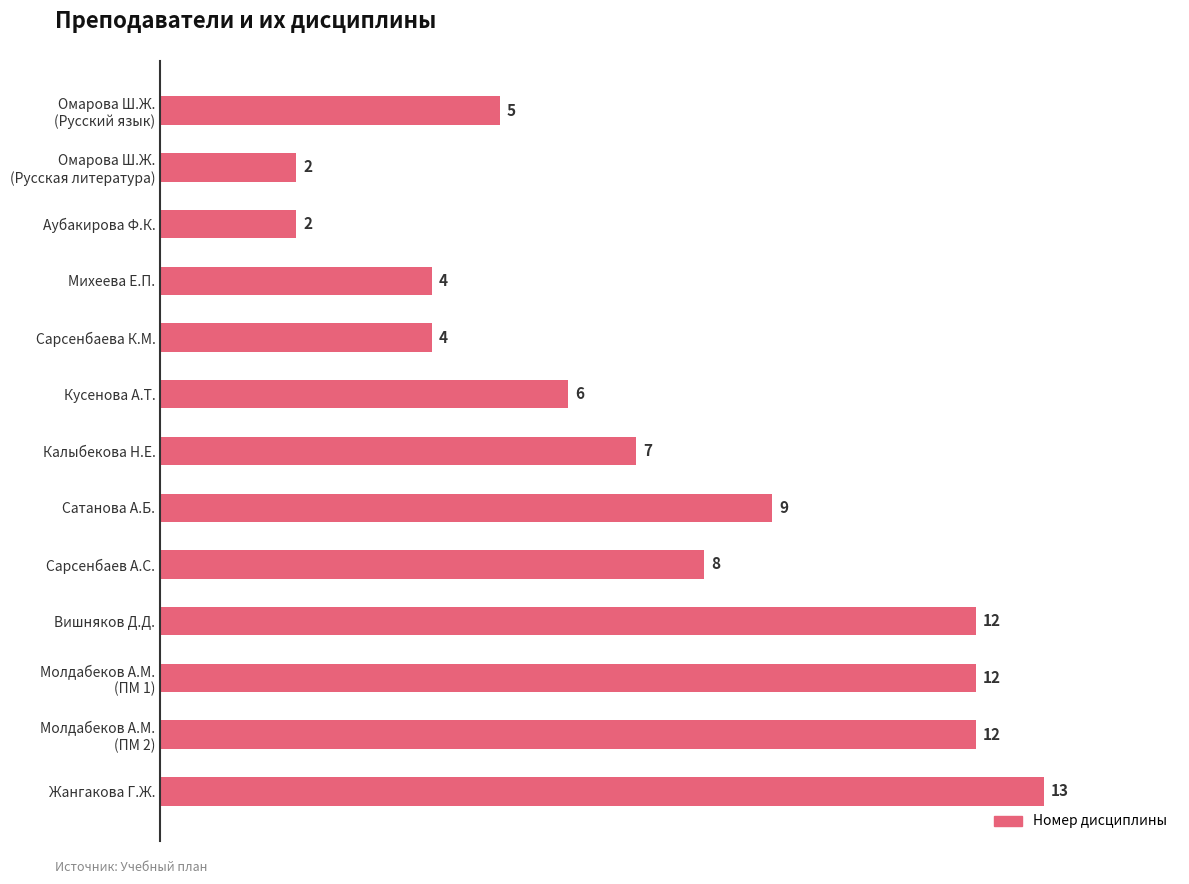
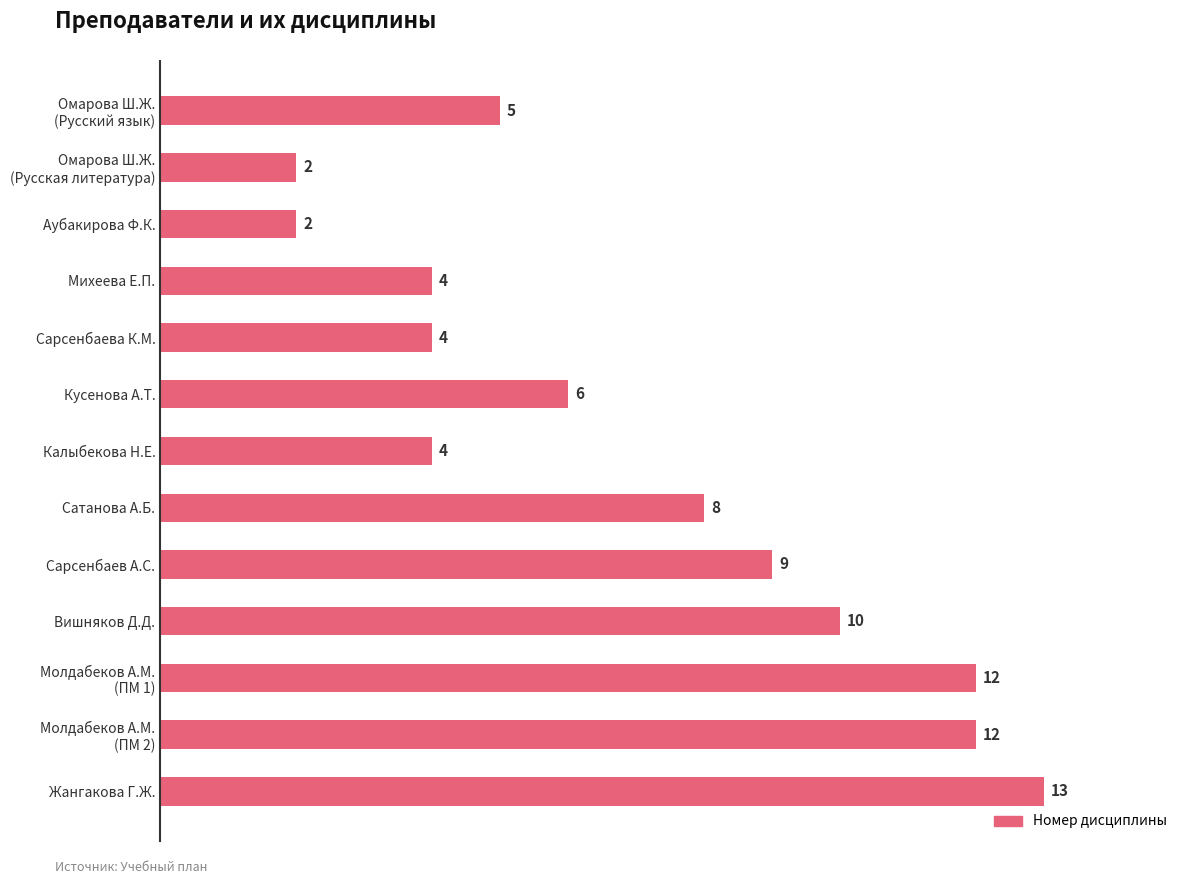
  {
    "Омарова Ш.Ж. (Русский язык)": 5,
    "Омарова Ш.Ж. (Русская литература)": 2,
    "Аубакирова Ф.К.": 2,
    "Михеева Е.П.": 4,
    "Сарсенбаева К.М.": 4,
    "Кусенова А.Т.": 6,
-   "Калыбекова Н.Е.": 7,
-   "Сатанова А.Б.": 9,
-   "Сарсенбаев А.С.": 8,
-   "Вишняков Д.Д.": 12,
+   "Калыбекова Н.Е.": 4,
+   "Сатанова А.Б.": 8,
+   "Сарсенбаев А.С.": 9,
+   "Вишняков Д.Д.": 10,
    "Молдабеков А.М. (ПМ 1)": 12,
    "Молдабеков А.М. (ПМ 2)": 12,
    "Жангакова Г.Ж.": 13
  }
